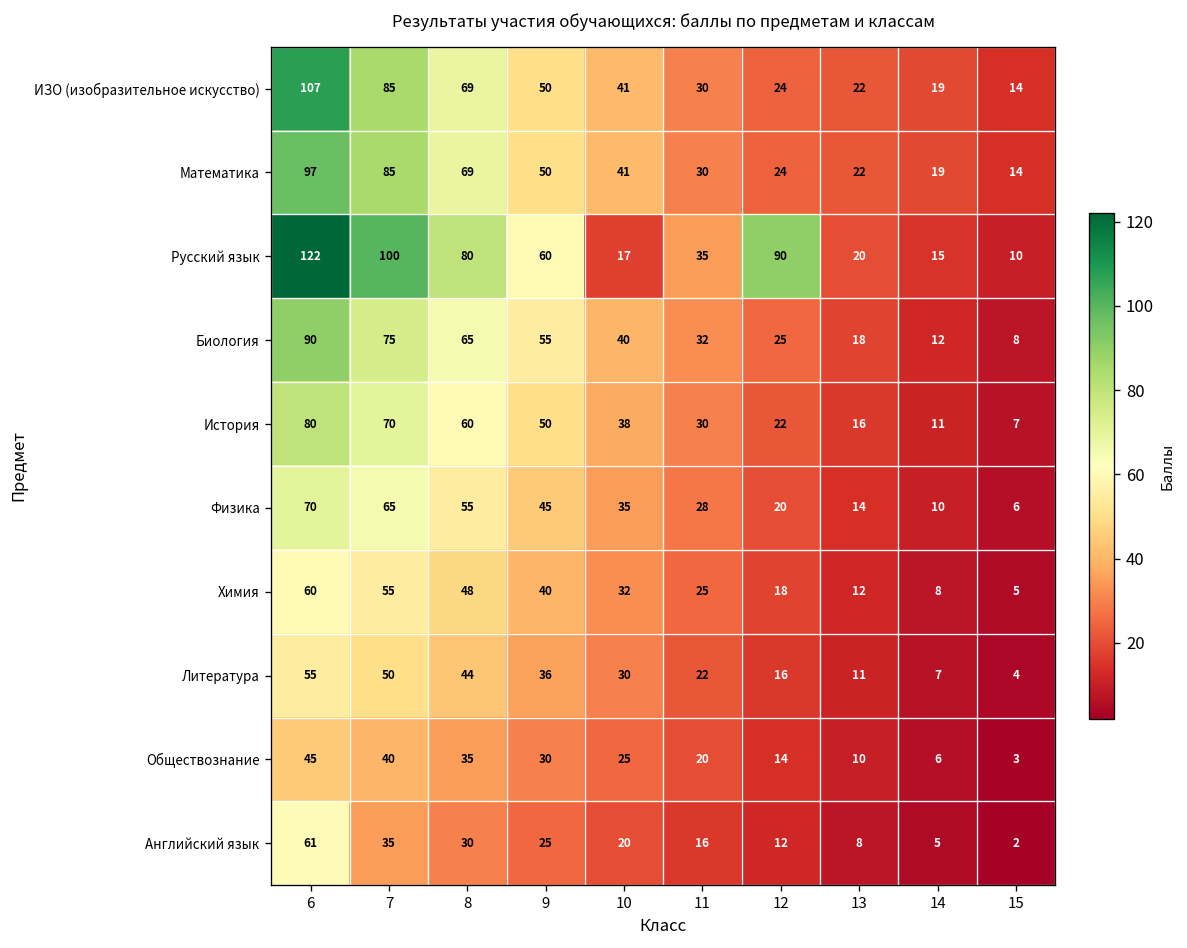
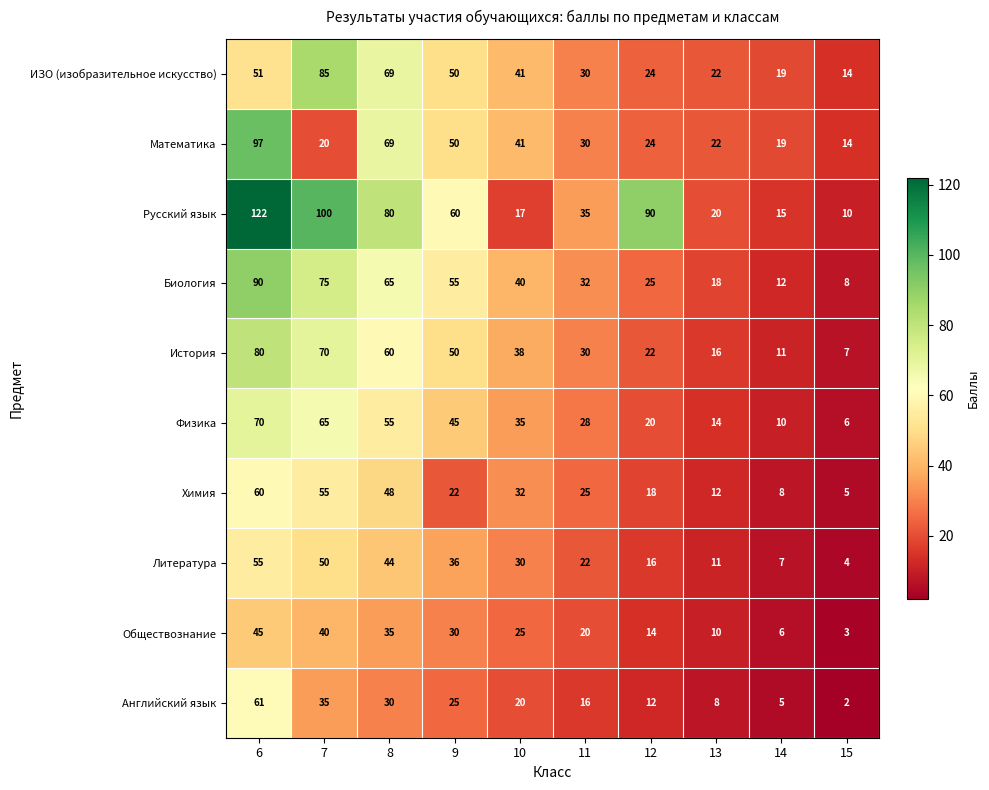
  {
    "ИЗО (изобразительное искусство)": {
-     "6": 107,
+     "6": 51,
      "7": 85,
      "8": 69,
      "9": 50,
      "10": 41,
      "11": 30,
      "12": 24,
      "13": 22,
      "14": 19,
      "15": 14
    },
    "Математика": {
      "6": 97,
-     "7": 85,
+     "7": 20,
      "8": 69,
      "9": 50,
      "10": 41,
      "11": 30,
      "12": 24,
      "13": 22,
      "14": 19,
      "15": 14
    },
    "Русский язык": {
      "6": 122,
      "7": 100,
      "8": 80,
      "9": 60,
      "10": 17,
      "11": 35,
      "12": 90,
      "13": 20,
      "14": 15,
      "15": 10
    },
    "Биология": {
      "6": 90,
      "7": 75,
      "8": 65,
      "9": 55,
      "10": 40,
      "11": 32,
      "12": 25,
      "13": 18,
      "14": 12,
      "15": 8
    },
    "История": {
      "6": 80,
      "7": 70,
      "8": 60,
      "9": 50,
      "10": 38,
      "11": 30,
      "12": 22,
      "13": 16,
      "14": 11,
      "15": 7
    },
    "Физика": {
      "6": 70,
      "7": 65,
      "8": 55,
      "9": 45,
      "10": 35,
      "11": 28,
      "12": 20,
      "13": 14,
      "14": 10,
      "15": 6
    },
    "Химия": {
      "6": 60,
      "7": 55,
      "8": 48,
-     "9": 40,
+     "9": 22,
      "10": 32,
      "11": 25,
      "12": 18,
      "13": 12,
      "14": 8,
      "15": 5
    },
    "Литература": {
      "6": 55,
      "7": 50,
      "8": 44,
      "9": 36,
      "10": 30,
      "11": 22,
      "12": 16,
      "13": 11,
      "14": 7,
      "15": 4
    },
    "Обществознание": {
      "6": 45,
      "7": 40,
      "8": 35,
      "9": 30,
      "10": 25,
      "11": 20,
      "12": 14,
      "13": 10,
      "14": 6,
      "15": 3
    },
    "Английский язык": {
      "6": 61,
      "7": 35,
      "8": 30,
      "9": 25,
      "10": 20,
      "11": 16,
      "12": 12,
      "13": 8,
      "14": 5,
      "15": 2
    }
  }
